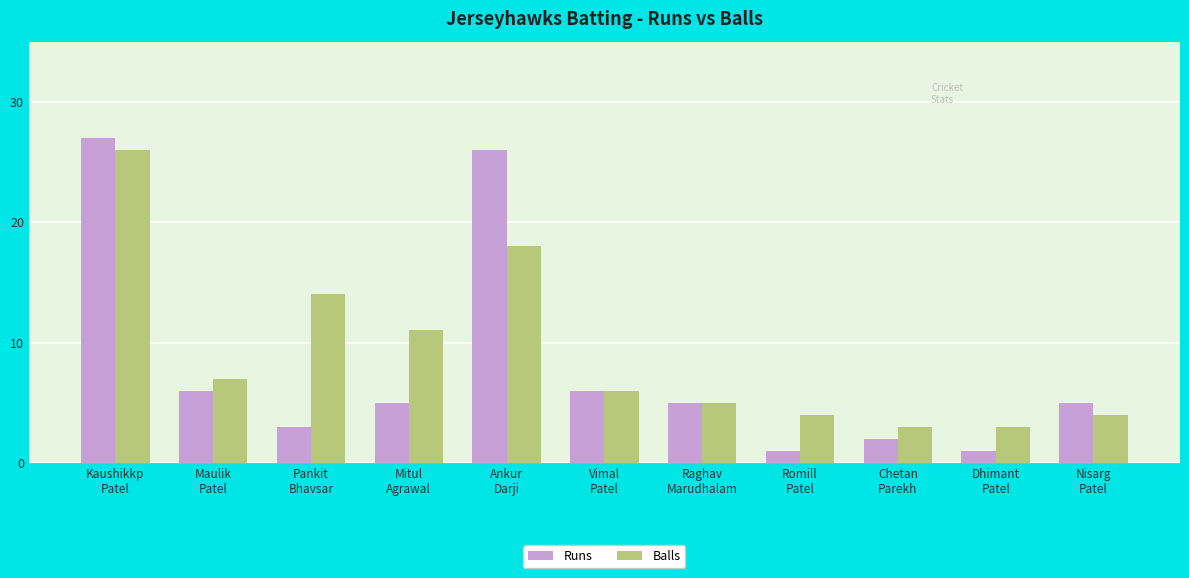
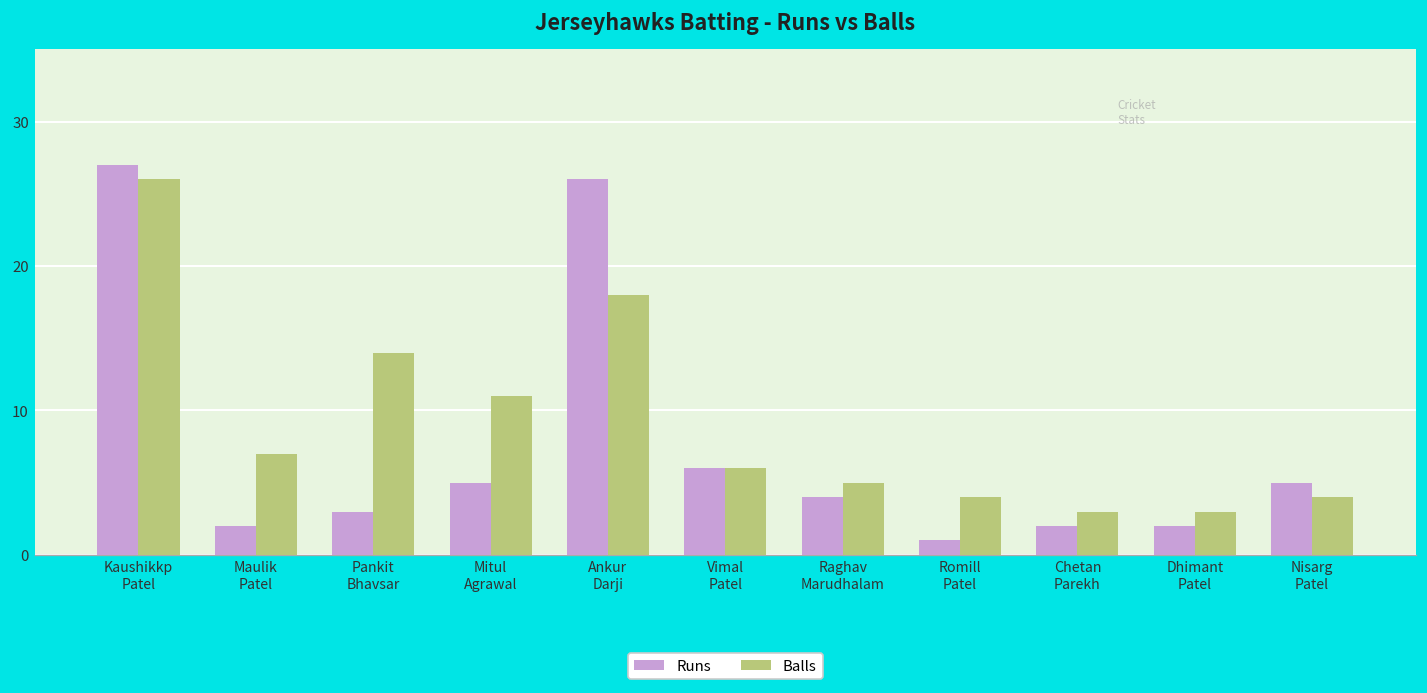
  {
    "Runs": {
      "Kaushikkp Patel": 27,
-     "Maulik Patel": 6,
+     "Maulik Patel": 2,
      "Pankit Bhavsar": 3,
      "Mitul Agrawal": 5,
      "Ankur Darji": 26,
      "Vimal Patel": 6,
-     "Raghav Marudhalam": 5,
+     "Raghav Marudhalam": 4,
      "Romill Patel": 1,
      "Chetan Parekh": 2,
-     "Dhimant Patel": 1,
+     "Dhimant Patel": 2,
      "Nisarg Patel": 5
    },
    "Balls": {
      "Kaushikkp Patel": 26,
      "Maulik Patel": 7,
      "Pankit Bhavsar": 14,
      "Mitul Agrawal": 11,
      "Ankur Darji": 18,
      "Vimal Patel": 6,
      "Raghav Marudhalam": 5,
      "Romill Patel": 4,
      "Chetan Parekh": 3,
      "Dhimant Patel": 3,
      "Nisarg Patel": 4
    }
  }
